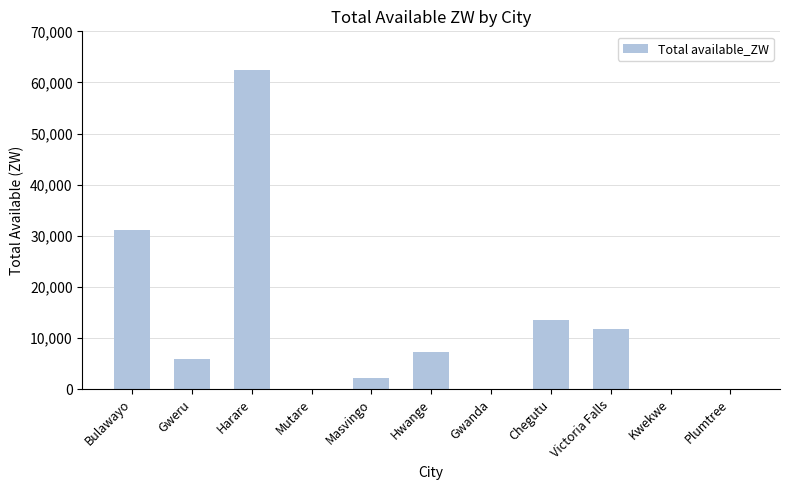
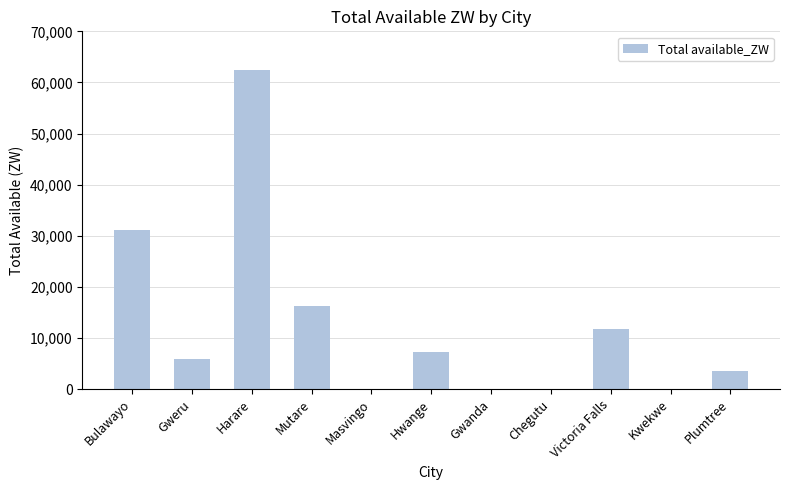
  {
    "Bulawayo": "31,000",
    "Gweru": "6,000",
    "Harare": "62,000",
-   "Mutare": "0",
-   "Masvingo": "2,000",
+   "Mutare": "16,000",
+   "Masvingo": "0",
    "Hwange": "7,000",
    "Gwanda": "0",
-   "Chegutu": "14,000",
+   "Chegutu": "0",
    "Victoria Falls": "12,000",
    "Kwekwe": "0",
-   "Plumtree": "0"
+   "Plumtree": "4,000"
  }
